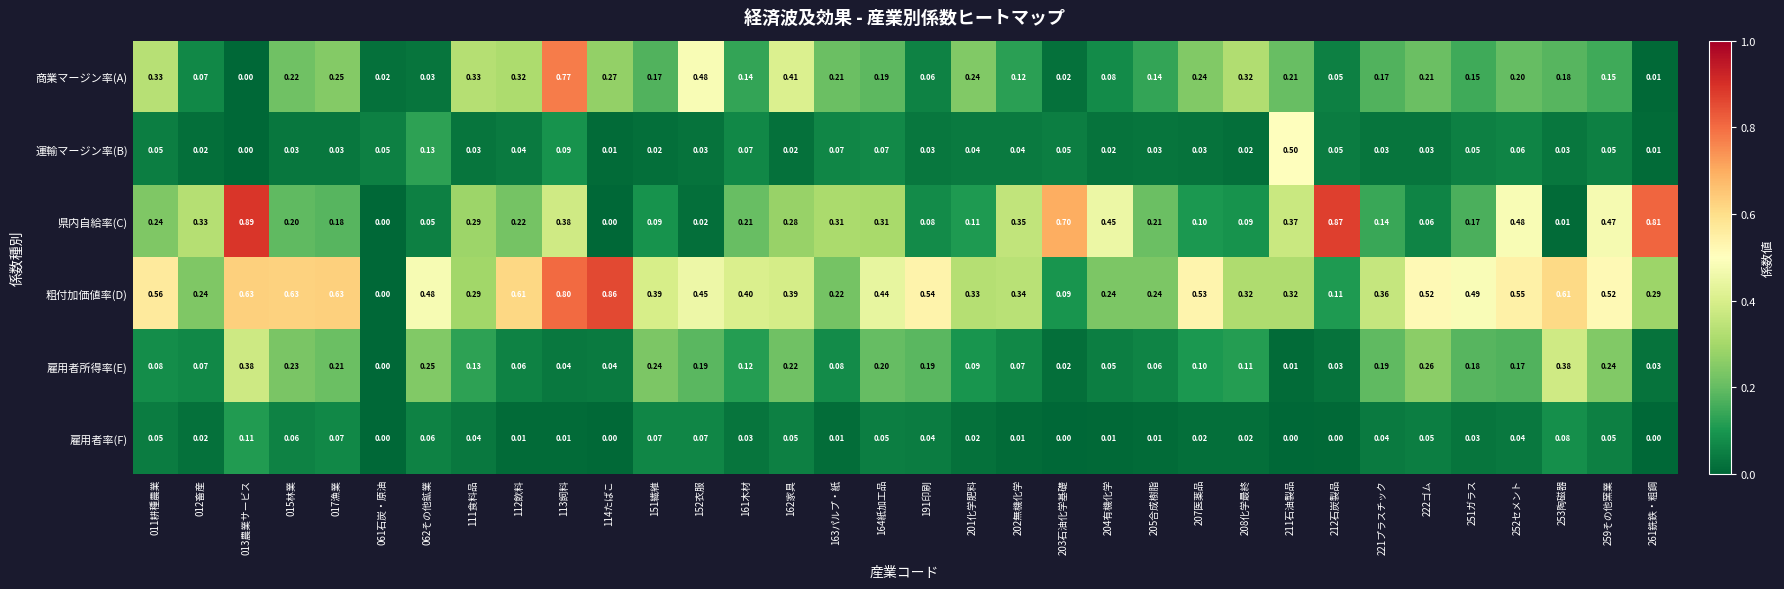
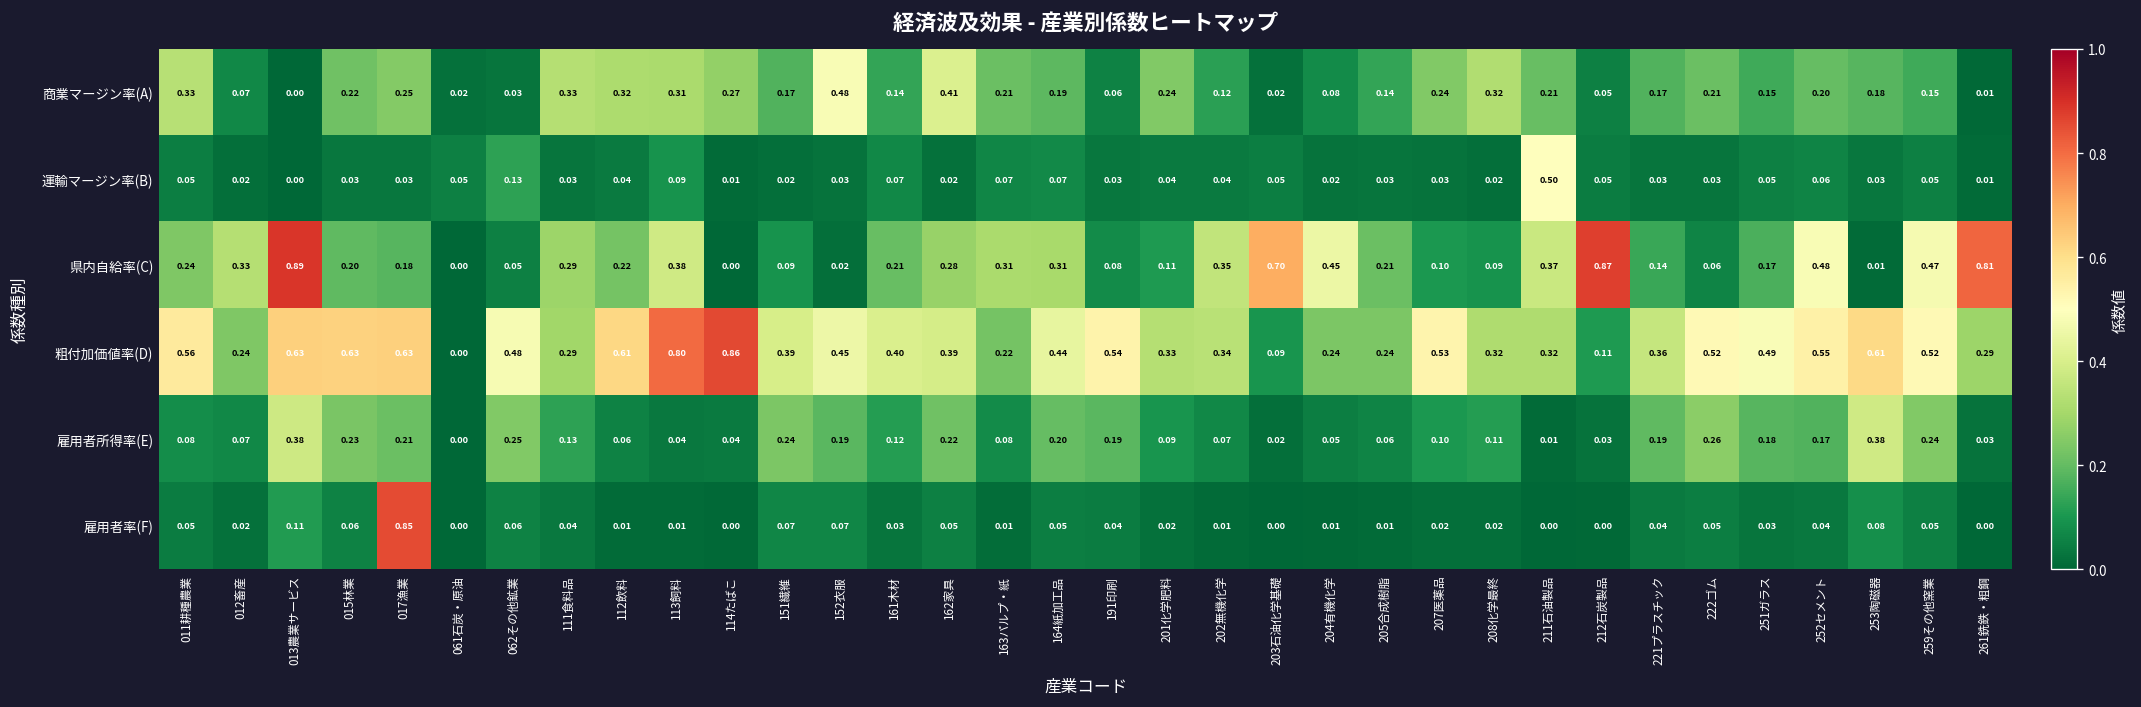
  {
    "商業マージン率(A)": {
      "011耕種農業": 0.33,
      "012畜産": 0.07,
      "013農業サービス": 0.00,
      "015林業": 0.22,
      "017漁業": 0.25,
      "061石炭・原油": 0.02,
      "062その他鉱業": 0.03,
      "111食料品": 0.33,
      "112飲料": 0.32,
-     "113飼料": 0.77,
+     "113飼料": 0.31,
      "114たばこ": 0.27,
      "151繊維": 0.17,
      "152衣服": 0.48,
      "161木材": 0.14,
      "162家具": 0.41,
      "163パルプ・紙": 0.21,
      "164紙加工品": 0.19,
      "191印刷": 0.06,
      "201化学肥料": 0.24,
      "202無機化学": 0.12,
      "203石油化学基礎": 0.02,
      "204有機化学": 0.08,
      "205合成樹脂": 0.14,
      "207医薬品": 0.24,
      "208化学最終": 0.32,
      "211石油製品": 0.21,
      "212石炭製品": 0.05,
      "221プラスチック": 0.17,
      "222ゴム": 0.21,
      "251ガラス": 0.15,
      "252セメント": 0.20,
      "253陶磁器": 0.18,
      "259その他窯業": 0.15,
      "261銑鉄・粗鋼": 0.01
    },
    "雇用者率(F)": {
      "011耕種農業": 0.05,
      "012畜産": 0.02,
      "013農業サービス": 0.11,
      "015林業": 0.06,
-     "017漁業": 0.07,
+     "017漁業": 0.85,
      "061石炭・原油": 0.00,
      "062その他鉱業": 0.06,
      "111食料品": 0.04,
      "112飲料": 0.01,
      "113飼料": 0.01,
      "114たばこ": 0.00,
      "151繊維": 0.07,
      "152衣服": 0.07,
      "161木材": 0.03,
      "162家具": 0.05,
      "163パルプ・紙": 0.01,
      "164紙加工品": 0.05,
      "191印刷": 0.04,
      "201化学肥料": 0.02,
      "202無機化学": 0.01,
      "203石油化学基礎": 0.00,
      "204有機化学": 0.01,
      "205合成樹脂": 0.01,
      "207医薬品": 0.02,
      "208化学最終": 0.02,
      "211石油製品": 0.00,
      "212石炭製品": 0.00,
      "221プラスチック": 0.04,
      "222ゴム": 0.05,
      "251ガラス": 0.03,
      "252セメント": 0.04,
      "253陶磁器": 0.08,
      "259その他窯業": 0.05,
      "261銑鉄・粗鋼": 0.00
    }
  }
